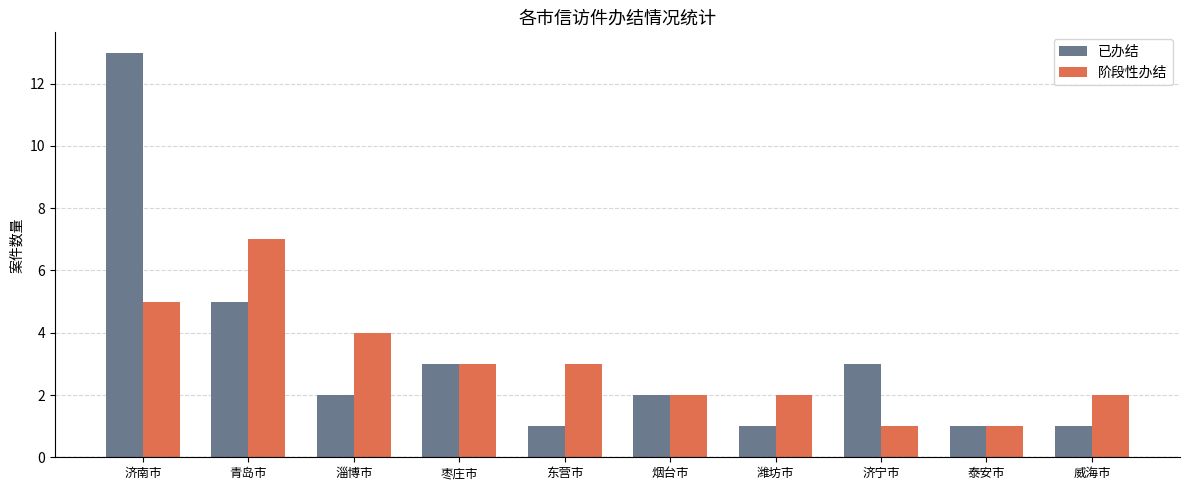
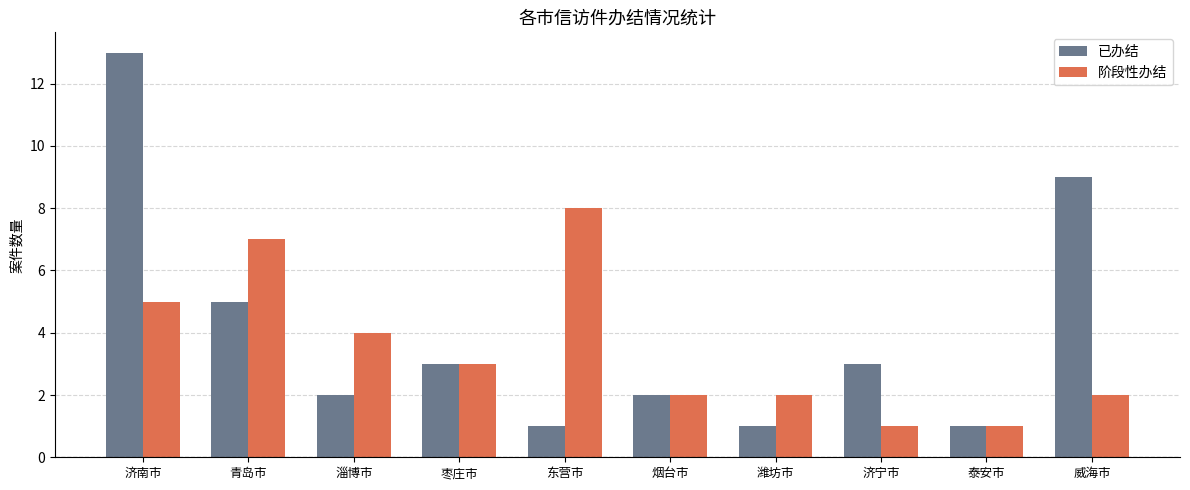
  {
    "已办结": {
      "济南市": 13,
      "青岛市": 5,
      "淄博市": 2,
      "枣庄市": 3,
      "东营市": 1,
      "烟台市": 2,
      "潍坊市": 1,
      "济宁市": 3,
      "泰安市": 1,
-     "威海市": 1
+     "威海市": 9
    },
    "阶段性办结": {
      "济南市": 5,
      "青岛市": 7,
      "淄博市": 4,
      "枣庄市": 3,
-     "东营市": 3,
+     "东营市": 8,
      "烟台市": 2,
      "潍坊市": 2,
      "济宁市": 1,
      "泰安市": 1,
      "威海市": 2
    }
  }
